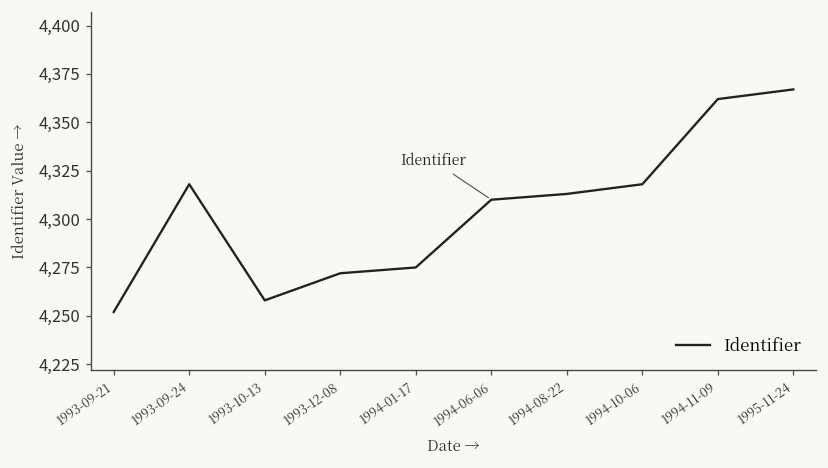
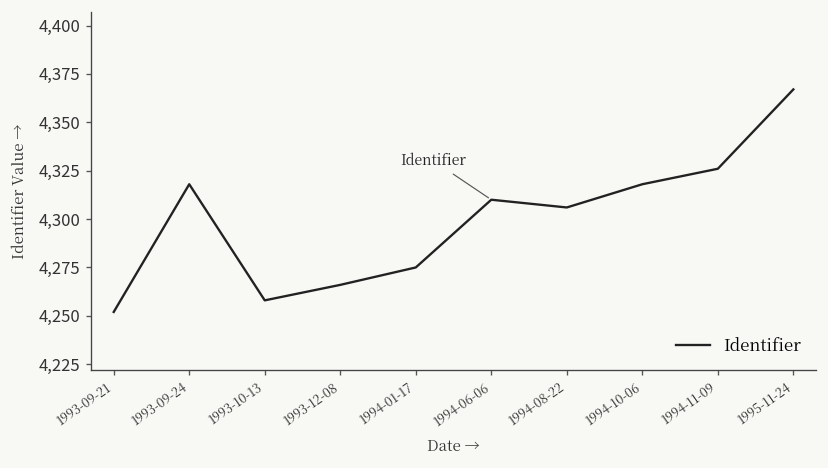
  {
    "1993-09-21": "4,252",
    "1993-09-24": "4,318",
    "1993-10-13": "4,258",
-   "1993-12-08": "4,272",
+   "1993-12-08": "4,266",
    "1994-01-17": "4,275",
    "1994-06-06": "4,310",
-   "1994-08-22": "4,313",
+   "1994-08-22": "4,306",
    "1994-10-06": "4,318",
-   "1994-11-09": "4,362",
+   "1994-11-09": "4,326",
    "1995-11-24": "4,367"
  }
